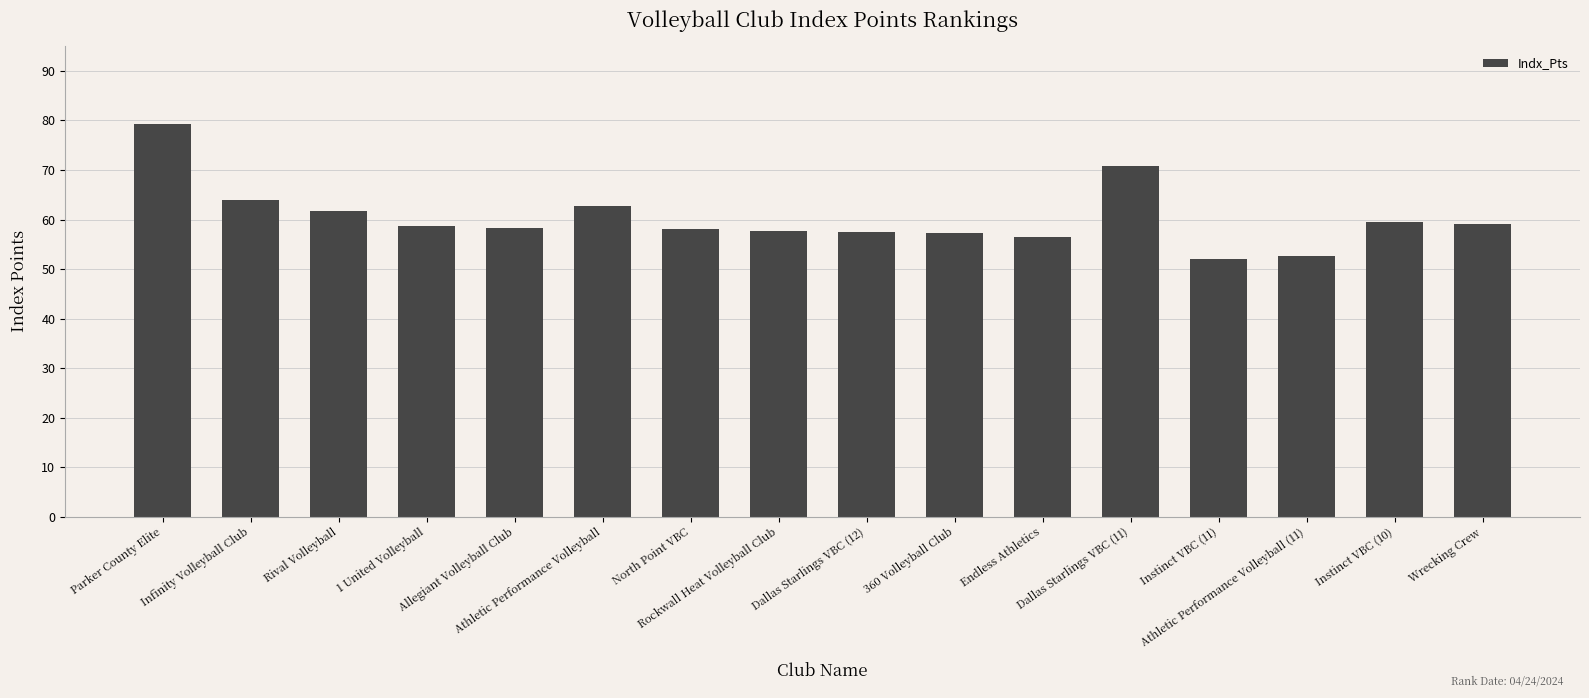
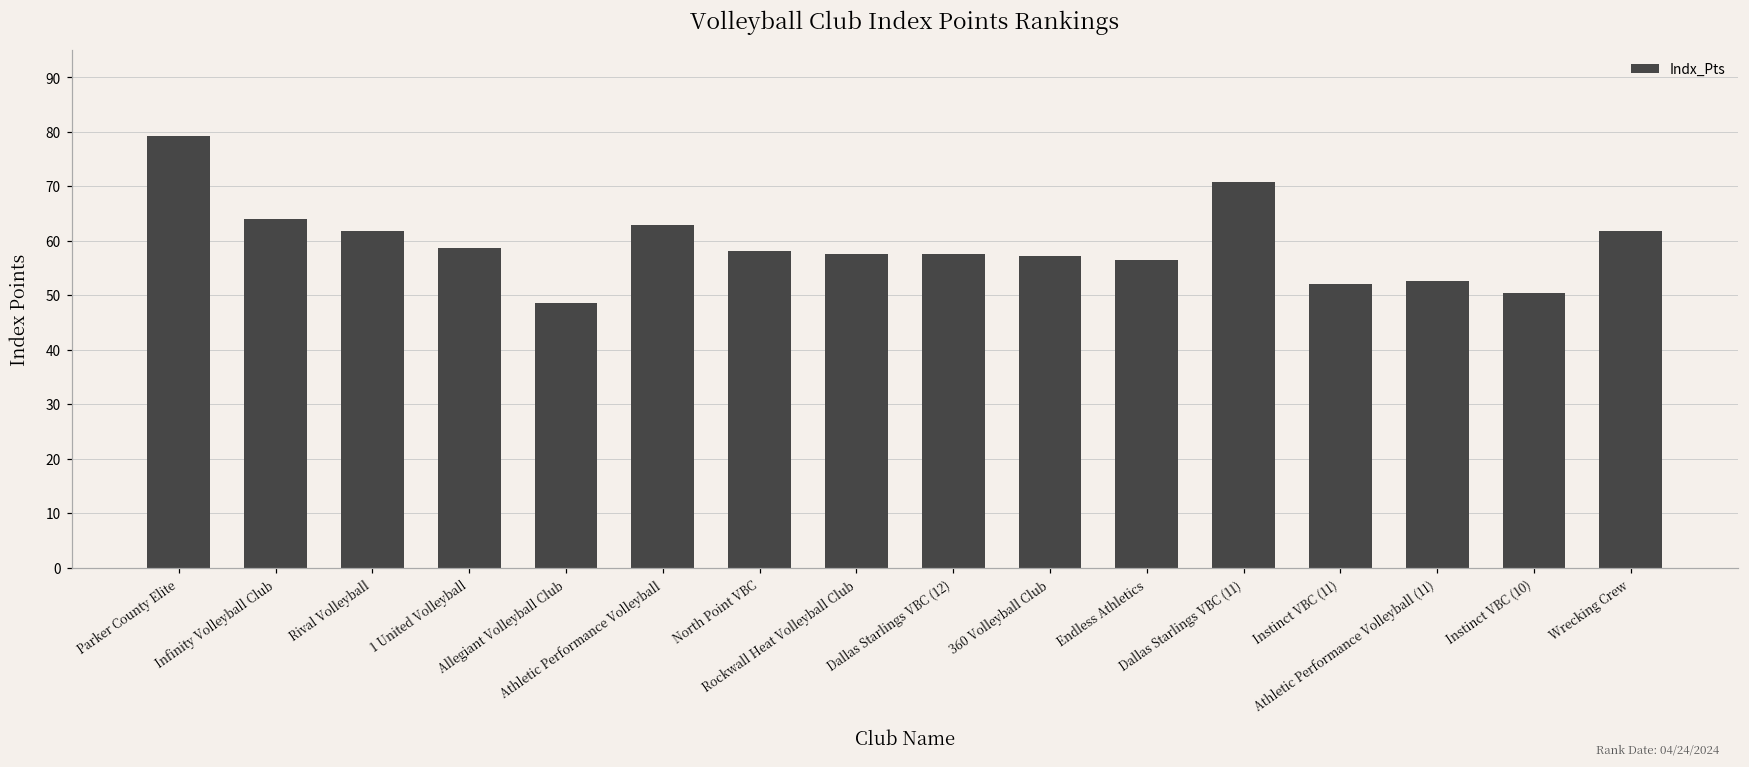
  {
    "Parker County Elite": 79,
    "Infinity Volleyball Club": 64,
    "Rival Volleyball": 62,
    "1 United Volleyball": 59,
-   "Allegiant Volleyball Club": 58,
+   "Allegiant Volleyball Club": 48,
    "Athletic Performance Volleyball": 63,
    "North Point VBC": 58,
    "Rockwall Heat Volleyball Club": 58,
    "Dallas Starlings VBC (12)": 57,
    "360 Volleyball Club": 57,
    "Endless Athletics": 57,
    "Dallas Starlings VBC (11)": 71,
    "Instinct VBC (11)": 52,
    "Athletic Performance Volleyball (11)": 53,
-   "Instinct VBC (10)": 59,
-   "Wrecking Crew": 59
+   "Instinct VBC (10)": 50,
+   "Wrecking Crew": 62
  }
